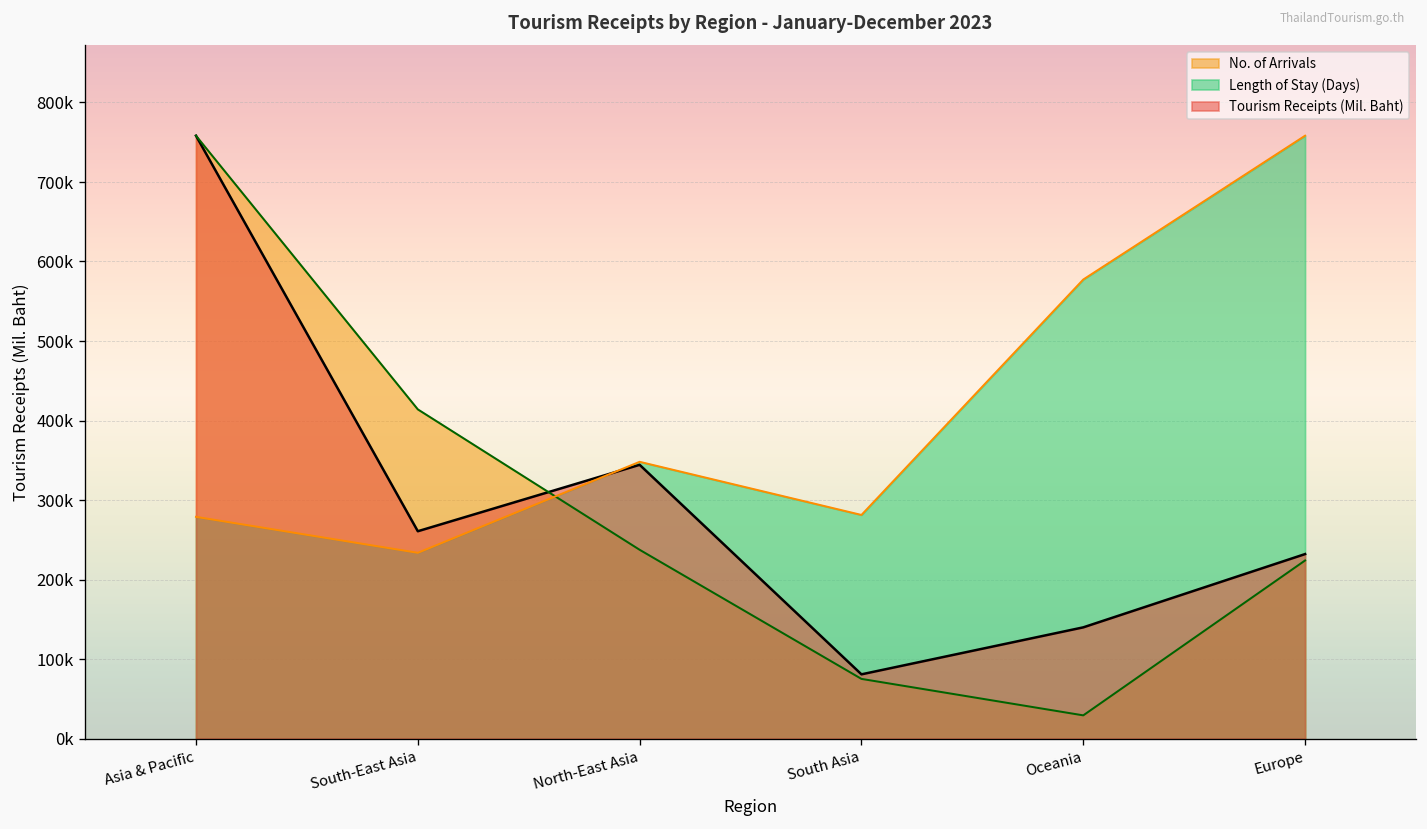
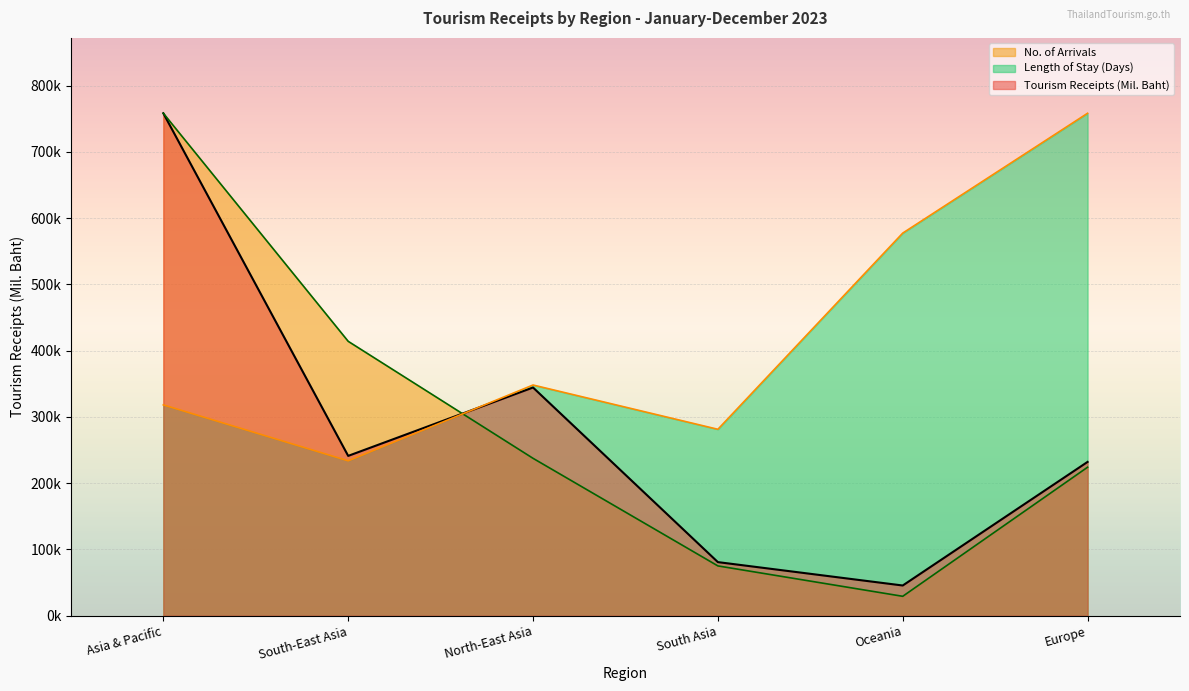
  {
    "No. of Arrivals": {
      "South-East Asia": 410000,
      "North-East Asia": 240000,
      "South Asia": 80000,
      "Oceania": 30000,
      "Europe": 220000
    },
    "Length of Stay (Days)": {
-     "Asia & Pacific": 280000,
+     "Asia & Pacific": 320000,
      "South-East Asia": 230000,
      "South Asia": 280000,
      "Oceania": 580000,
      "Europe": 760000
    },
    "Tourism Receipts (Mil. Baht)": {
-     "South-East Asia": 260000,
+     "South-East Asia": 240000,
      "South Asia": 80000,
-     "Oceania": 140000,
+     "Oceania": 50000,
      "Europe": 230000
    }
  }
